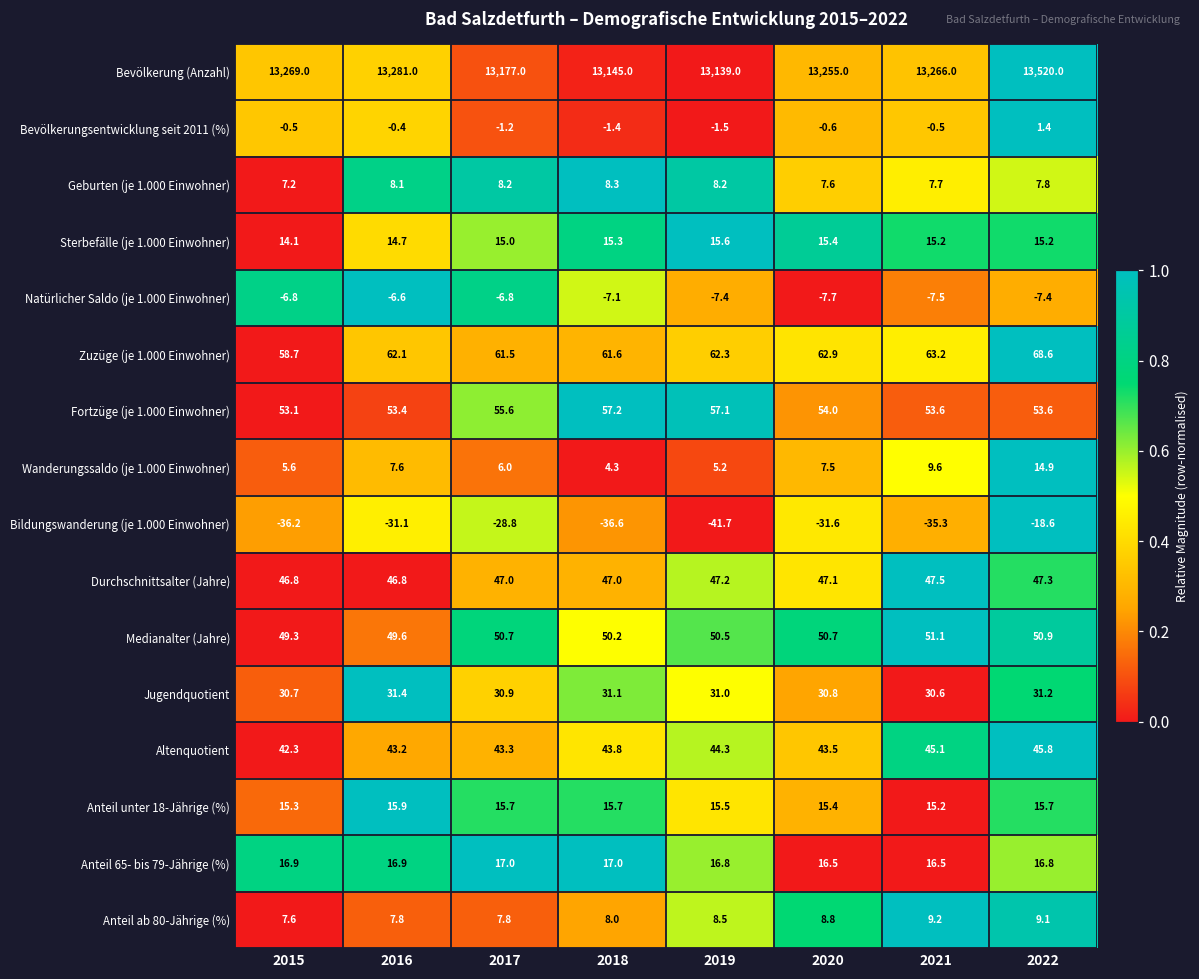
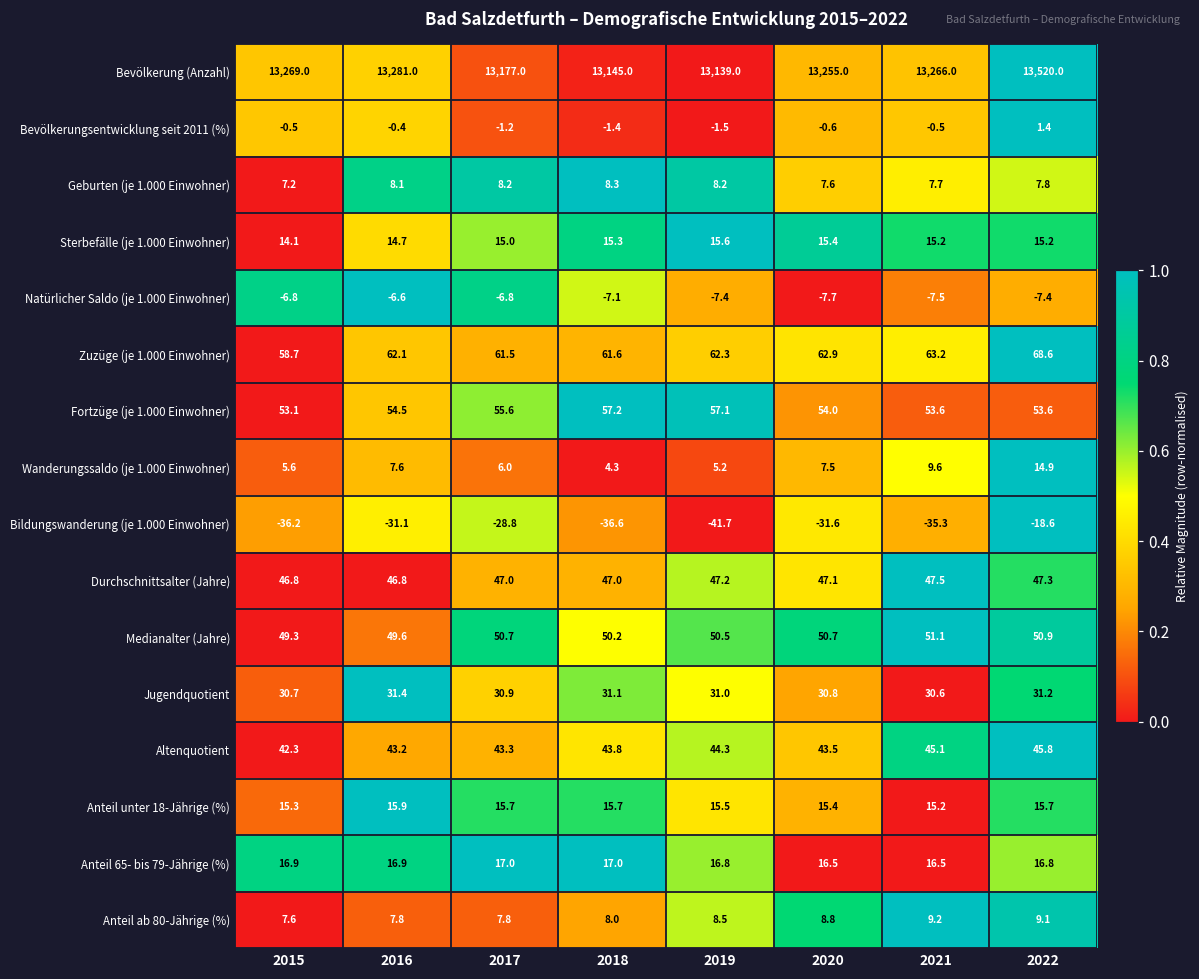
  {
    "Bevölkerung (Anzahl)": {
      "2015": "13,269.0",
      "2016": "13,281.0",
      "2017": "13,177.0",
      "2018": "13,145.0",
      "2019": "13,139.0",
      "2020": "13,255.0",
      "2021": "13,266.0",
      "2022": "13,520.0"
    },
    "Bevölkerungsentwicklung seit 2011 (%)": {
      "2015": "-0.5",
      "2016": "-0.4",
      "2017": "-1.2",
      "2018": "-1.4",
      "2019": "-1.5",
      "2020": "-0.6",
      "2021": "-0.5",
      "2022": "1.4"
    },
    "Geburten (je 1.000 Einwohner)": {
      "2015": "7.2",
      "2016": "8.1",
      "2017": "8.2",
      "2018": "8.3",
      "2019": "8.2",
      "2020": "7.6",
      "2021": "7.7",
      "2022": "7.8"
    },
    "Sterbefälle (je 1.000 Einwohner)": {
      "2015": "14.1",
      "2016": "14.7",
      "2017": "15.0",
      "2018": "15.3",
      "2019": "15.6",
      "2020": "15.4",
      "2021": "15.2",
      "2022": "15.2"
    },
    "Natürlicher Saldo (je 1.000 Einwohner)": {
      "2015": "-6.8",
      "2016": "-6.6",
      "2017": "-6.8",
      "2018": "-7.1",
      "2019": "-7.4",
      "2020": "-7.7",
      "2021": "-7.5",
      "2022": "-7.4"
    },
    "Zuzüge (je 1.000 Einwohner)": {
      "2015": "58.7",
      "2016": "62.1",
      "2017": "61.5",
      "2018": "61.6",
      "2019": "62.3",
      "2020": "62.9",
      "2021": "63.2",
      "2022": "68.6"
    },
    "Fortzüge (je 1.000 Einwohner)": {
      "2015": "53.1",
-     "2016": "53.4",
+     "2016": "54.5",
      "2017": "55.6",
      "2018": "57.2",
      "2019": "57.1",
      "2020": "54.0",
      "2021": "53.6",
      "2022": "53.6"
    },
    "Wanderungssaldo (je 1.000 Einwohner)": {
      "2015": "5.6",
      "2016": "7.6",
      "2017": "6.0",
      "2018": "4.3",
      "2019": "5.2",
      "2020": "7.5",
      "2021": "9.6",
      "2022": "14.9"
    },
    "Bildungswanderung (je 1.000 Einwohner)": {
      "2015": "-36.2",
      "2016": "-31.1",
      "2017": "-28.8",
      "2018": "-36.6",
      "2019": "-41.7",
      "2020": "-31.6",
      "2021": "-35.3",
      "2022": "-18.6"
    },
    "Durchschnittsalter (Jahre)": {
      "2015": "46.8",
      "2016": "46.8",
      "2017": "47.0",
      "2018": "47.0",
      "2019": "47.2",
      "2020": "47.1",
      "2021": "47.5",
      "2022": "47.3"
    },
    "Medianalter (Jahre)": {
      "2015": "49.3",
      "2016": "49.6",
      "2017": "50.7",
      "2018": "50.2",
      "2019": "50.5",
      "2020": "50.7",
      "2021": "51.1",
      "2022": "50.9"
    },
    "Jugendquotient": {
      "2015": "30.7",
      "2016": "31.4",
      "2017": "30.9",
      "2018": "31.1",
      "2019": "31.0",
      "2020": "30.8",
      "2021": "30.6",
      "2022": "31.2"
    },
    "Altenquotient": {
      "2015": "42.3",
      "2016": "43.2",
      "2017": "43.3",
      "2018": "43.8",
      "2019": "44.3",
      "2020": "43.5",
      "2021": "45.1",
      "2022": "45.8"
    },
    "Anteil unter 18-Jährige (%)": {
      "2015": "15.3",
      "2016": "15.9",
      "2017": "15.7",
      "2018": "15.7",
      "2019": "15.5",
      "2020": "15.4",
      "2021": "15.2",
      "2022": "15.7"
    },
    "Anteil 65- bis 79-Jährige (%)": {
      "2015": "16.9",
      "2016": "16.9",
      "2017": "17.0",
      "2018": "17.0",
      "2019": "16.8",
      "2020": "16.5",
      "2021": "16.5",
      "2022": "16.8"
    },
    "Anteil ab 80-Jährige (%)": {
      "2015": "7.6",
      "2016": "7.8",
      "2017": "7.8",
      "2018": "8.0",
      "2019": "8.5",
      "2020": "8.8",
      "2021": "9.2",
      "2022": "9.1"
    }
  }
